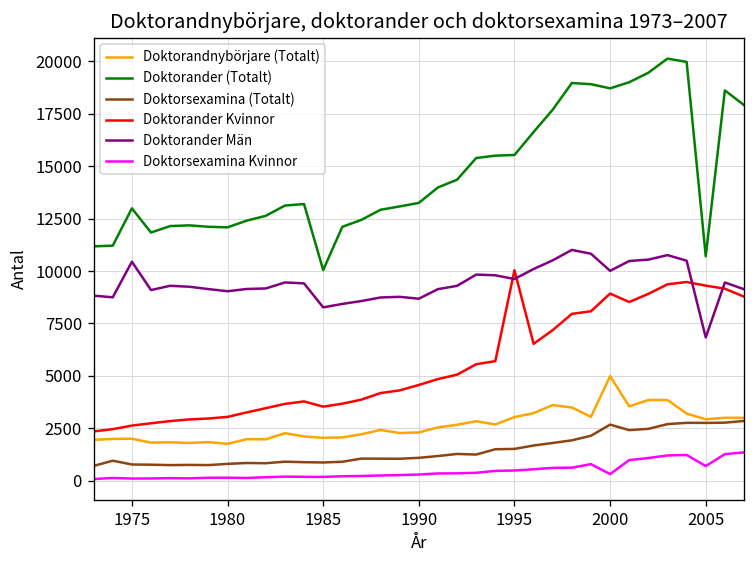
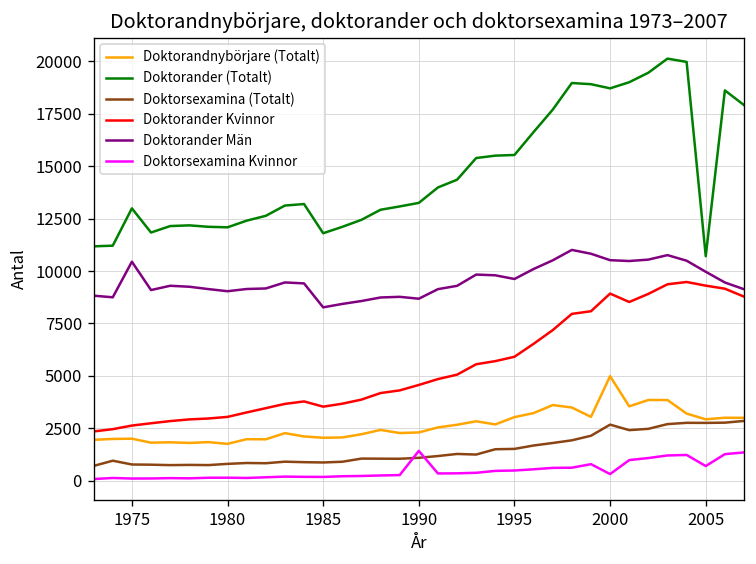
  {
    "Doktorandnybörjare (Totalt)": {
      "1975": 2000,
      "1980": 1800,
      "1985": 2100,
      "1990": 2300,
      "1995": 3000,
      "2000": 5000,
      "2005": 2900
    },
    "Doktorander (Totalt)": {
      "1975": 13000,
      "1980": 12100,
-     "1985": 10000,
+     "1985": 11800,
      "1990": 13200,
      "1995": 15500,
      "2000": 18700,
      "2005": 10700
    },
    "Doktorsexamina (Totalt)": {
      "1975": 800,
      "1980": 800,
      "1985": 900,
      "1990": 1100,
      "1995": 1500,
      "2000": 2700,
      "2005": 2800
    },
    "Doktorander Kvinnor": {
      "1975": 2600,
      "1980": 3000,
      "1985": 3500,
      "1990": 4600,
-     "1995": 10000,
+     "1995": 5900,
      "2000": 8900,
      "2005": 9300
    },
    "Doktorander Män": {
      "1975": 10400,
      "1980": 9000,
      "1985": 8300,
      "1990": 8700,
      "1995": 9600,
-     "2000": 10000,
-     "2005": 6800
+     "2000": 10500,
+     "2005": 10000
    },
    "Doktorsexamina Kvinnor": {
      "1975": 100,
      "1980": 100,
      "1985": 200,
-     "1990": 300,
+     "1990": 1400,
      "1995": 500,
      "2000": 300,
      "2005": 700
    }
  }
